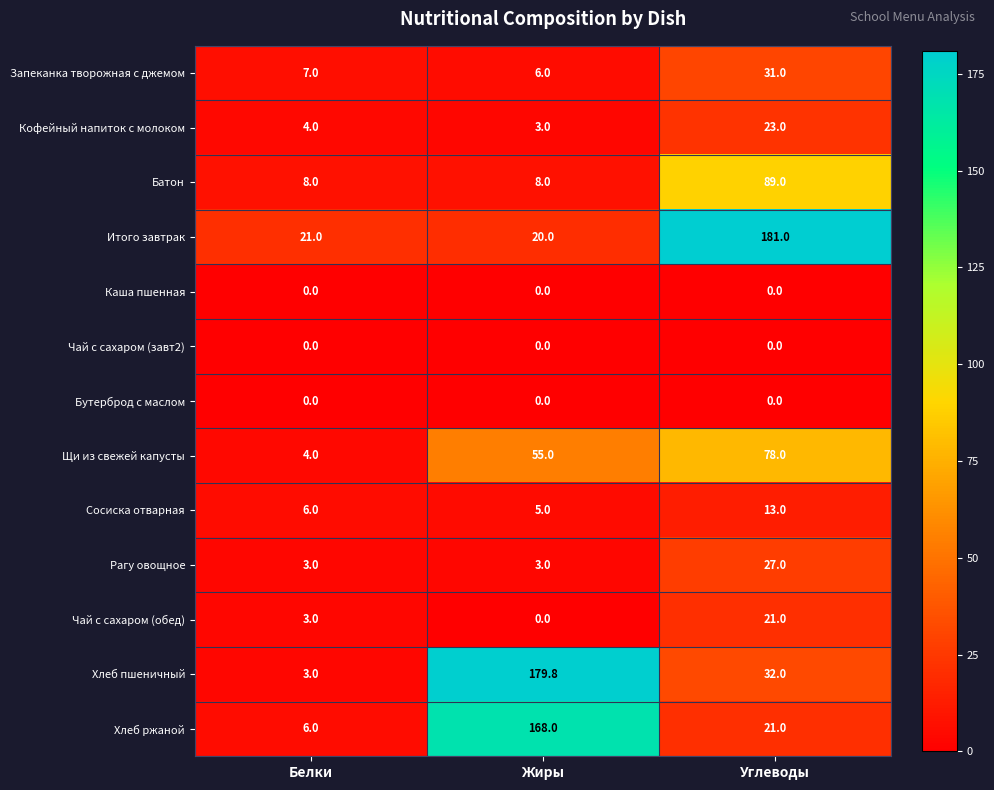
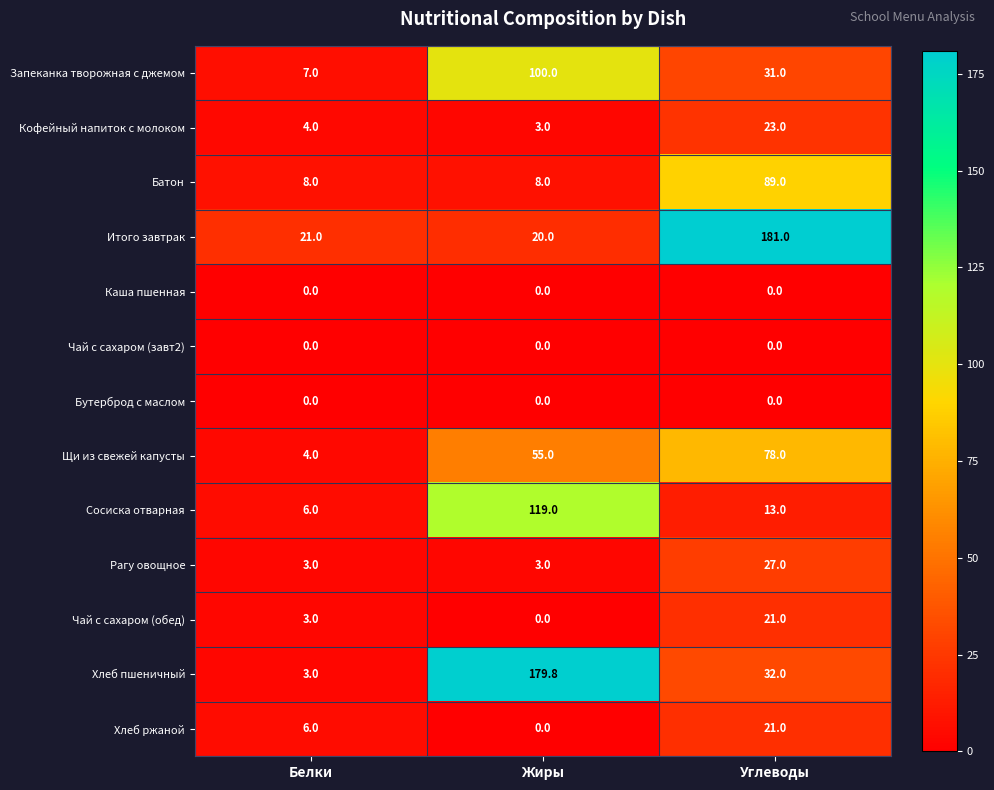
  {
    "Запеканка творожная с джемом": {
      "Белки": 7.0,
-     "Жиры": 6.0,
+     "Жиры": 100.0,
      "Углеводы": 31.0
    },
    "Кофейный напиток с молоком": {
      "Белки": 4.0,
      "Жиры": 3.0,
      "Углеводы": 23.0
    },
    "Батон": {
      "Белки": 8.0,
      "Жиры": 8.0,
      "Углеводы": 89.0
    },
    "Итого завтрак": {
      "Белки": 21.0,
      "Жиры": 20.0,
      "Углеводы": 181.0
    },
    "Каша пшенная": {
      "Белки": 0.0,
      "Жиры": 0.0,
      "Углеводы": 0.0
    },
    "Чай с сахаром (завт2)": {
      "Белки": 0.0,
      "Жиры": 0.0,
      "Углеводы": 0.0
    },
    "Бутерброд с маслом": {
      "Белки": 0.0,
      "Жиры": 0.0,
      "Углеводы": 0.0
    },
    "Щи из свежей капусты": {
      "Белки": 4.0,
      "Жиры": 55.0,
      "Углеводы": 78.0
    },
    "Сосиска отварная": {
      "Белки": 6.0,
-     "Жиры": 5.0,
+     "Жиры": 119.0,
      "Углеводы": 13.0
    },
    "Рагу овощное": {
      "Белки": 3.0,
      "Жиры": 3.0,
      "Углеводы": 27.0
    },
    "Чай с сахаром (обед)": {
      "Белки": 3.0,
      "Жиры": 0.0,
      "Углеводы": 21.0
    },
    "Хлеб пшеничный": {
      "Белки": 3.0,
      "Жиры": 179.8,
      "Углеводы": 32.0
    },
    "Хлеб ржаной": {
      "Белки": 6.0,
-     "Жиры": 168.0,
+     "Жиры": 0.0,
      "Углеводы": 21.0
    }
  }
